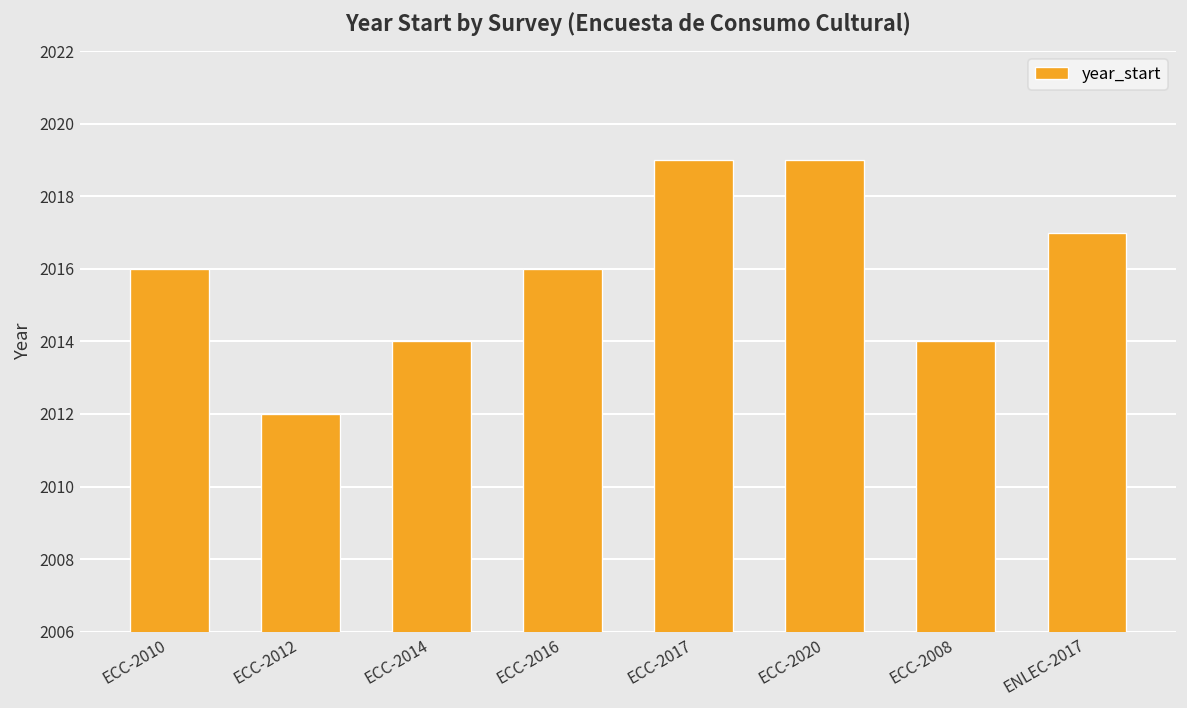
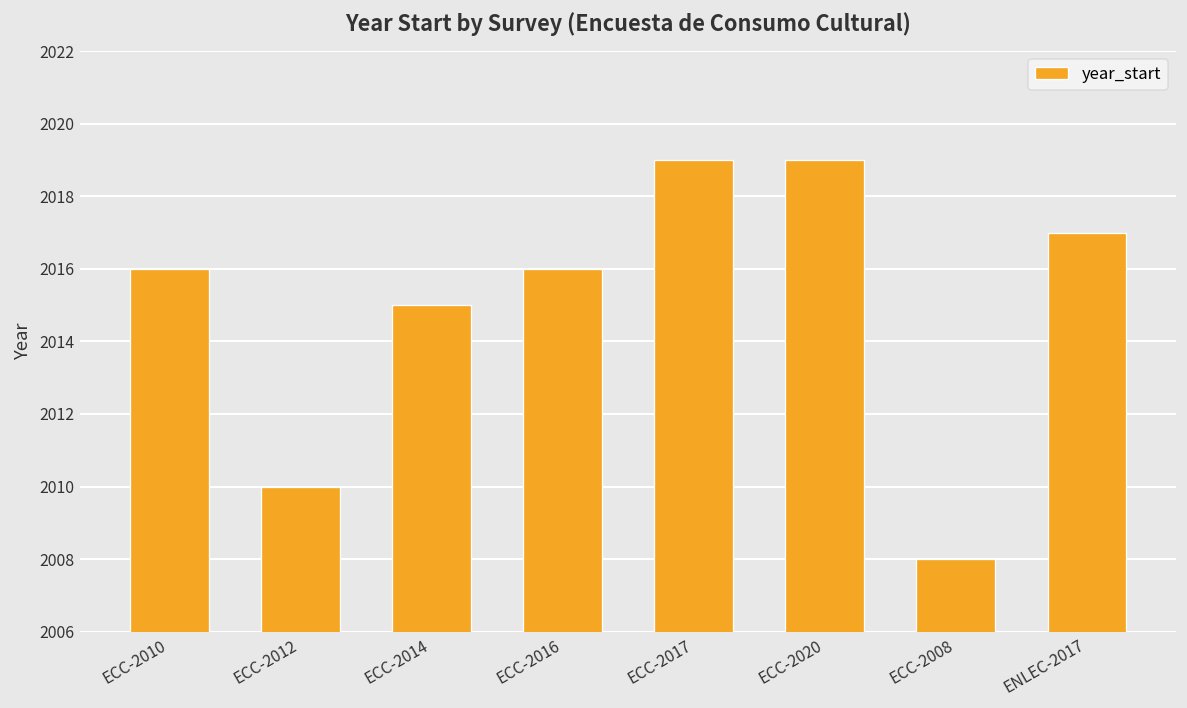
  {
    "ECC-2010": 2016,
-   "ECC-2012": 2012,
-   "ECC-2014": 2014,
+   "ECC-2012": 2010,
+   "ECC-2014": 2015,
    "ECC-2016": 2016,
    "ECC-2017": 2019,
    "ECC-2020": 2019,
-   "ECC-2008": 2014,
+   "ECC-2008": 2008,
    "ENLEC-2017": 2017
  }
